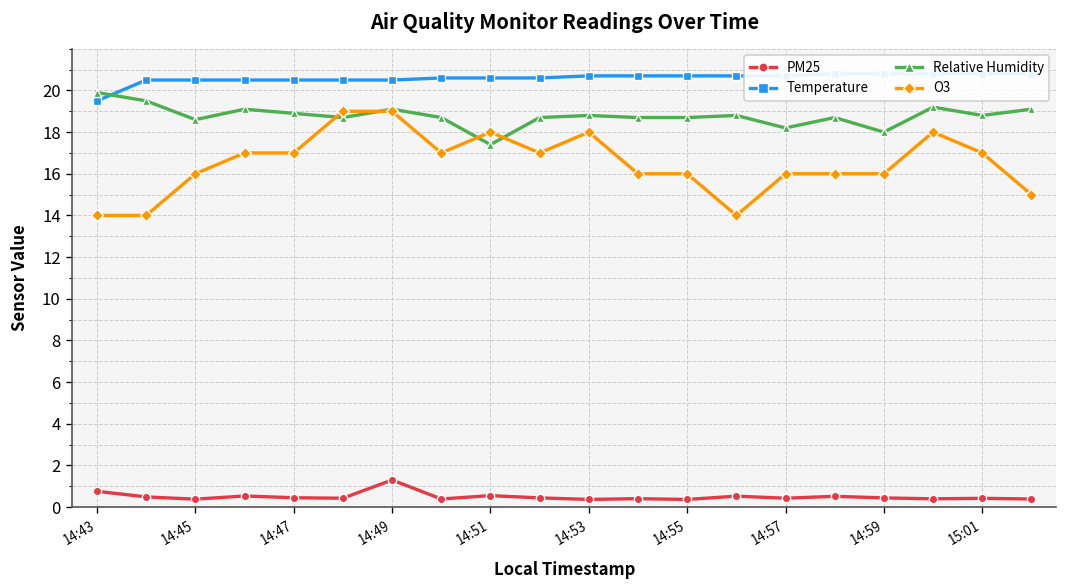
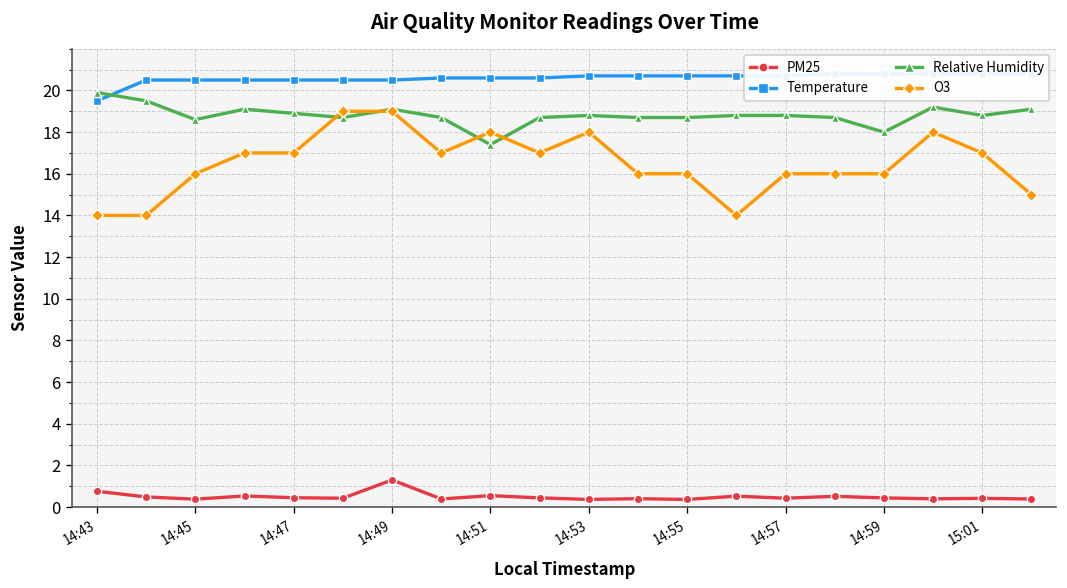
  {
    "PM25": {
      "14:43": 0.8,
      "14:45": 0.4,
      "14:47": 0.4,
      "14:49": 1.3,
      "14:51": 0.5,
      "14:53": 0.4,
      "14:55": 0.4,
      "14:57": 0.4,
      "14:59": 0.4,
      "15:01": 0.4
    },
    "Temperature": {
      "14:43": 19.5,
      "14:45": 20.5,
      "14:47": 20.5,
      "14:49": 20.5,
      "14:51": 20.6,
      "14:53": 20.7,
      "14:55": 20.7
    },
    "Relative Humidity": {
      "14:43": 19.9,
      "14:45": 18.6,
      "14:47": 18.9,
      "14:51": 17.4,
      "14:53": 18.8,
      "14:55": 18.7,
-     "14:57": 18.2,
+     "14:57": 18.8,
      "14:59": 18.0,
      "15:01": 18.8
    },
    "O3": {
      "14:43": 14.0,
      "14:45": 16.0,
      "14:47": 17.0,
      "14:51": 18.0,
      "14:53": 18.0,
      "14:55": 16.0,
      "14:57": 16.0,
      "14:59": 16.0,
      "15:01": 17.0
    }
  }
